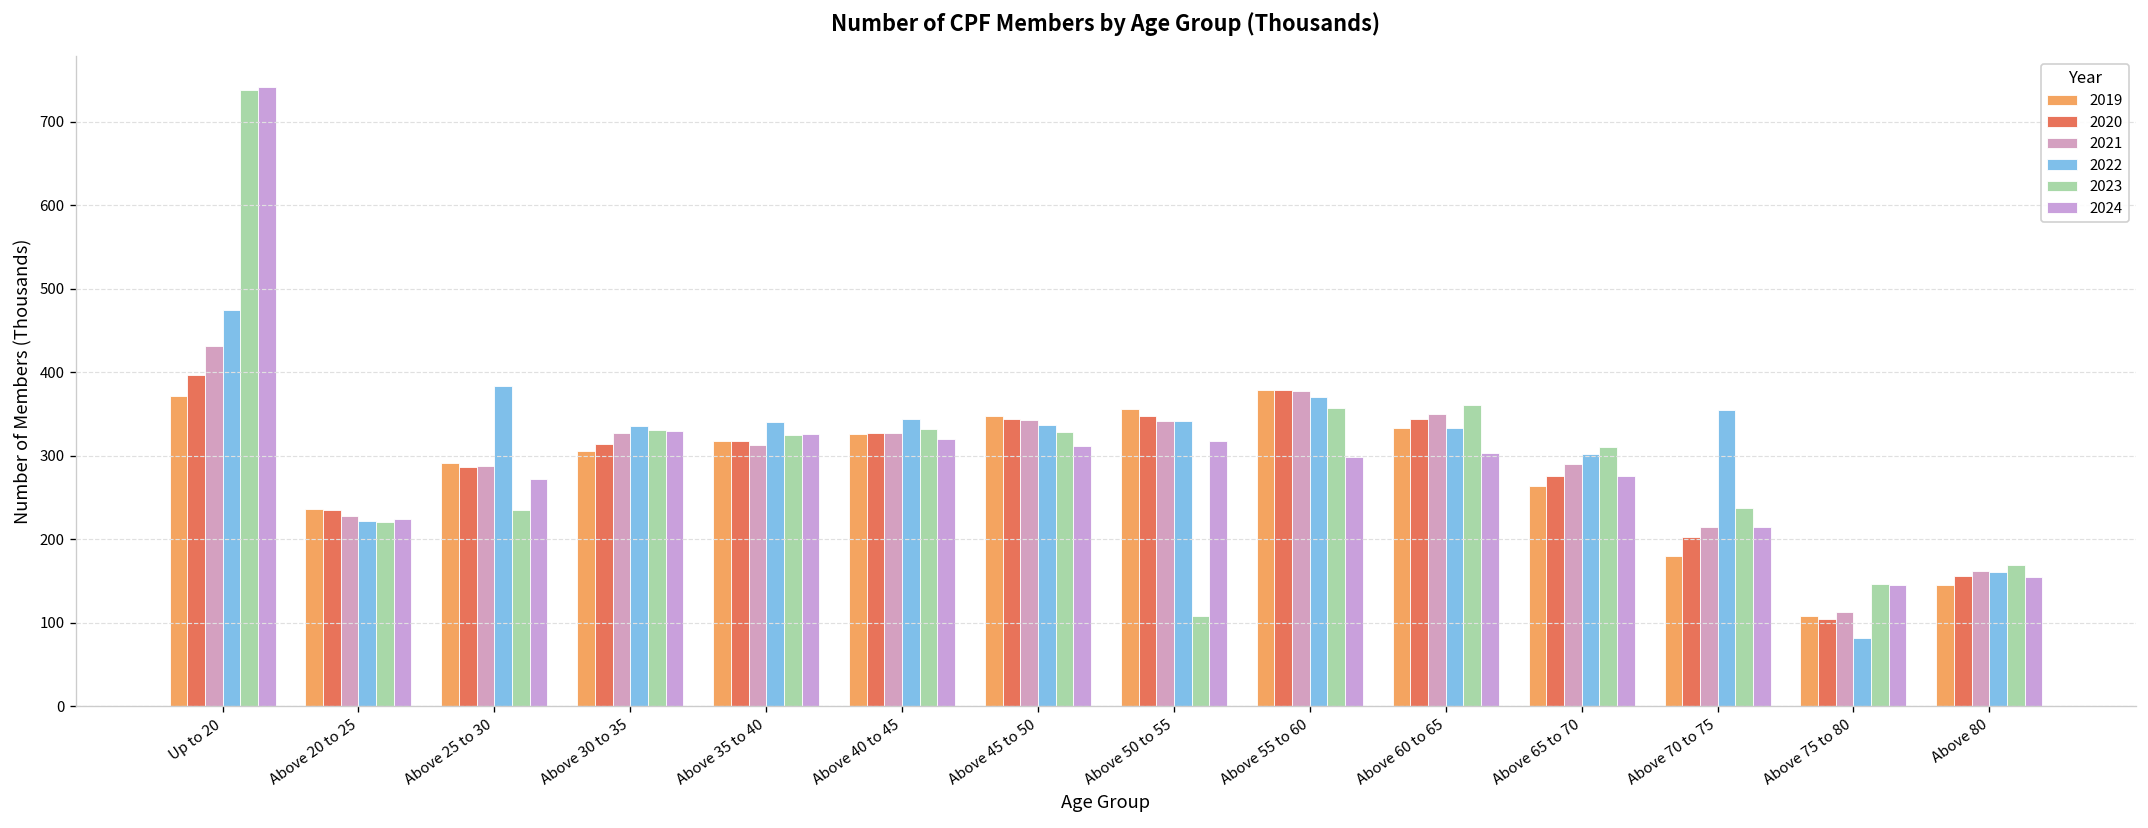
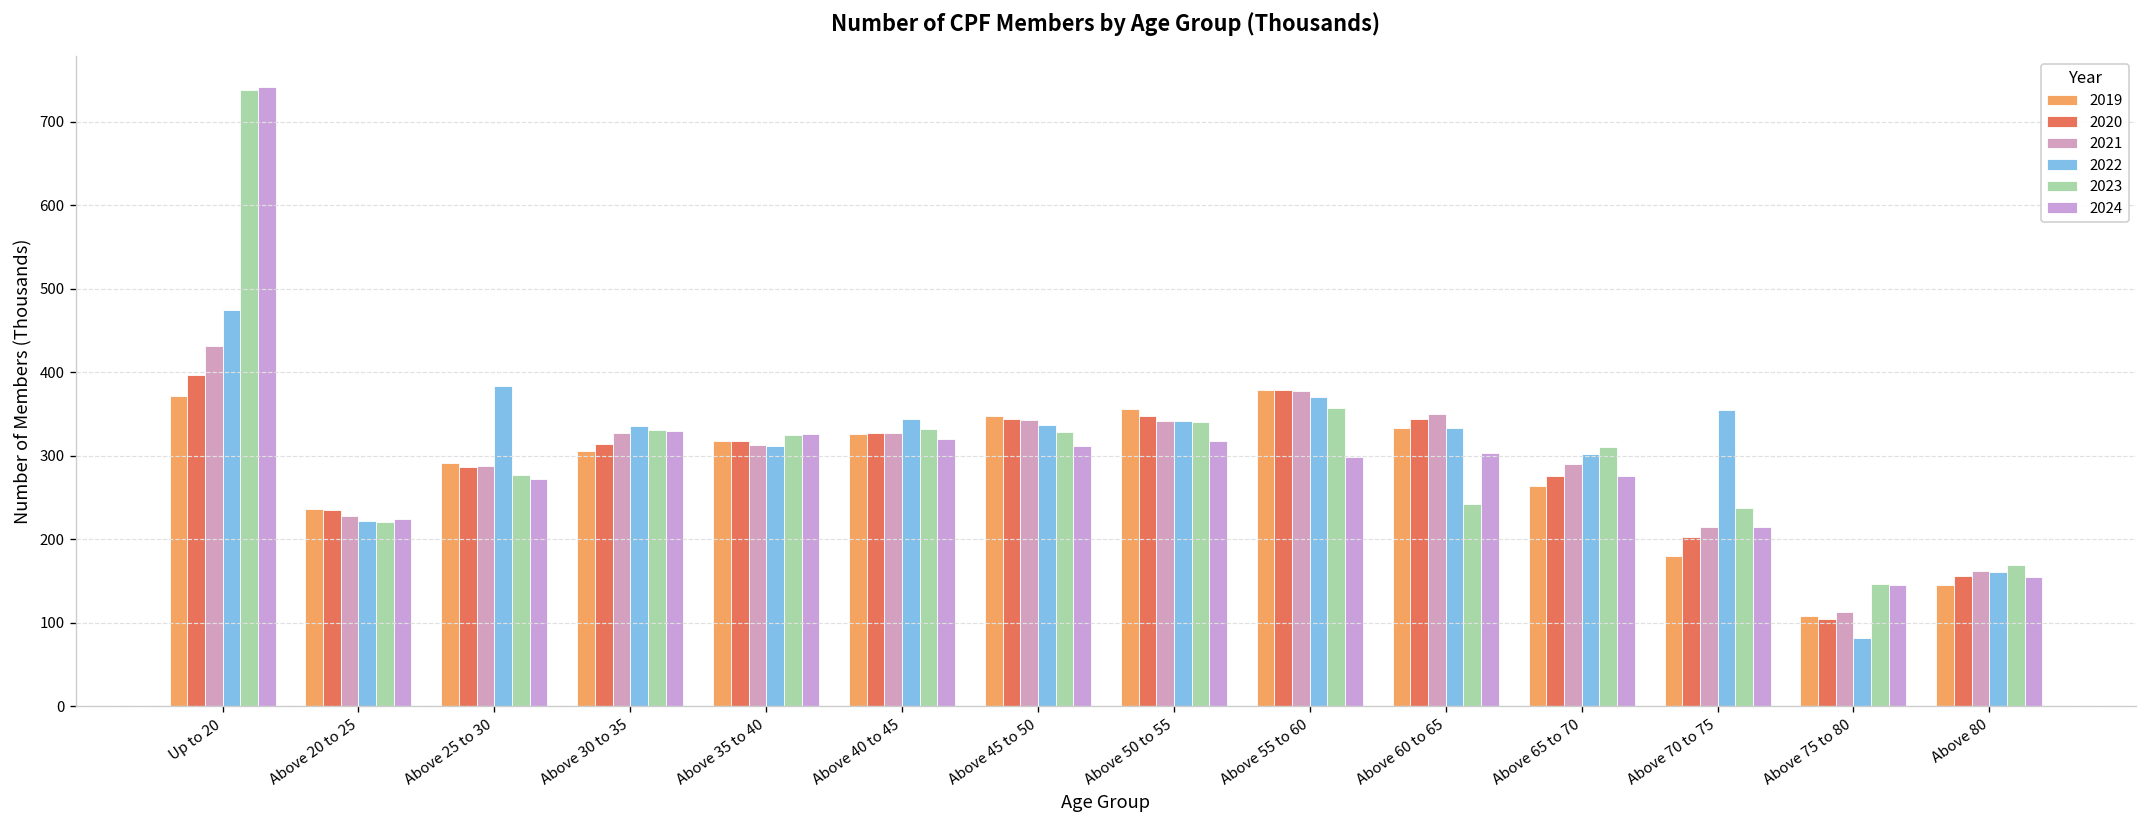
  {
    "2022": {
      "Up to 20": 470,
      "Above 20 to 25": 220,
      "Above 25 to 30": 380,
      "Above 30 to 35": 340,
-     "Above 35 to 40": 340,
+     "Above 35 to 40": 310,
      "Above 40 to 45": 340,
      "Above 45 to 50": 340,
      "Above 50 to 55": 340,
      "Above 55 to 60": 370,
      "Above 60 to 65": 330,
      "Above 65 to 70": 300,
      "Above 70 to 75": 350,
      "Above 75 to 80": 80,
      "Above 80": 160
    },
    "2023": {
      "Up to 20": 740,
      "Above 20 to 25": 220,
-     "Above 25 to 30": 240,
+     "Above 25 to 30": 280,
      "Above 30 to 35": 330,
      "Above 35 to 40": 320,
      "Above 40 to 45": 330,
      "Above 45 to 50": 330,
-     "Above 50 to 55": 110,
+     "Above 50 to 55": 340,
      "Above 55 to 60": 360,
-     "Above 60 to 65": 360,
+     "Above 60 to 65": 240,
      "Above 65 to 70": 310,
      "Above 70 to 75": 240,
      "Above 75 to 80": 150,
      "Above 80": 170
    }
  }
